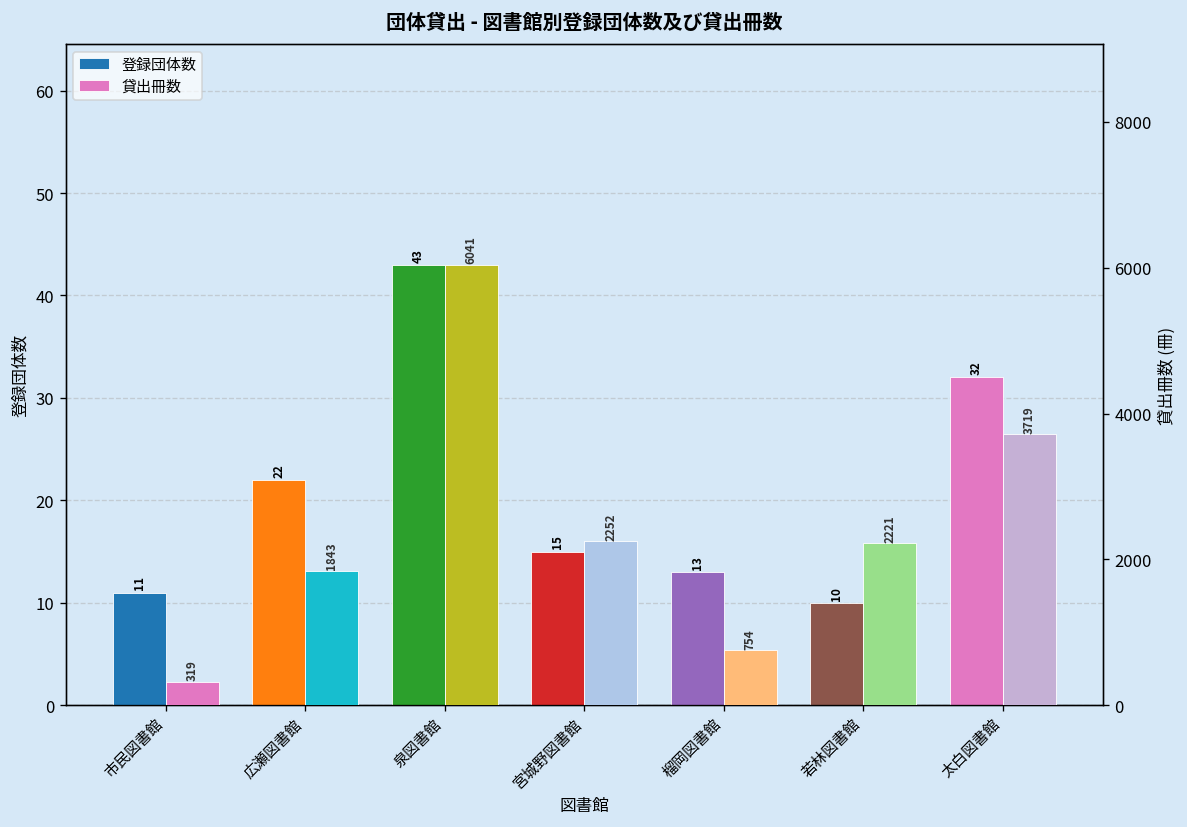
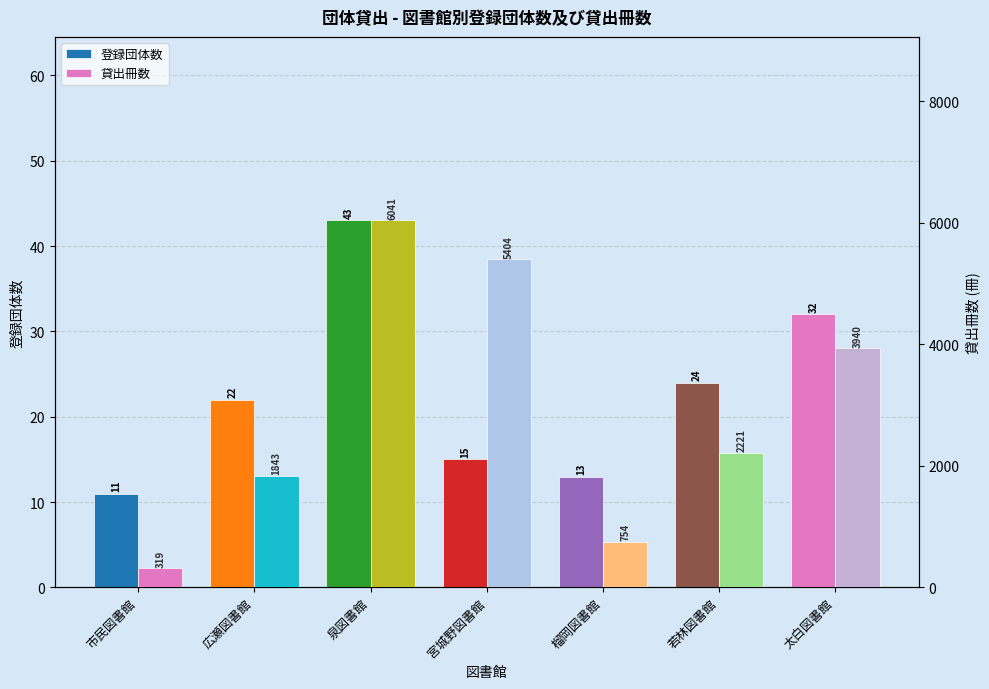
  {
    "登録団体数": {
      "市民図書館": 11,
      "広瀬図書館": 22,
      "泉図書館": 43,
      "宮城野図書館": 15,
      "榴岡図書館": 13,
-     "若林図書館": 10,
+     "若林図書館": 24,
      "太白図書館": 32
    },
    "貸出冊数": {
      "市民図書館": 319,
      "広瀬図書館": 1843,
      "泉図書館": 6041,
-     "宮城野図書館": 2252,
+     "宮城野図書館": 5404,
      "榴岡図書館": 754,
      "若林図書館": 2221,
-     "太白図書館": 3719
+     "太白図書館": 3940
    }
  }
